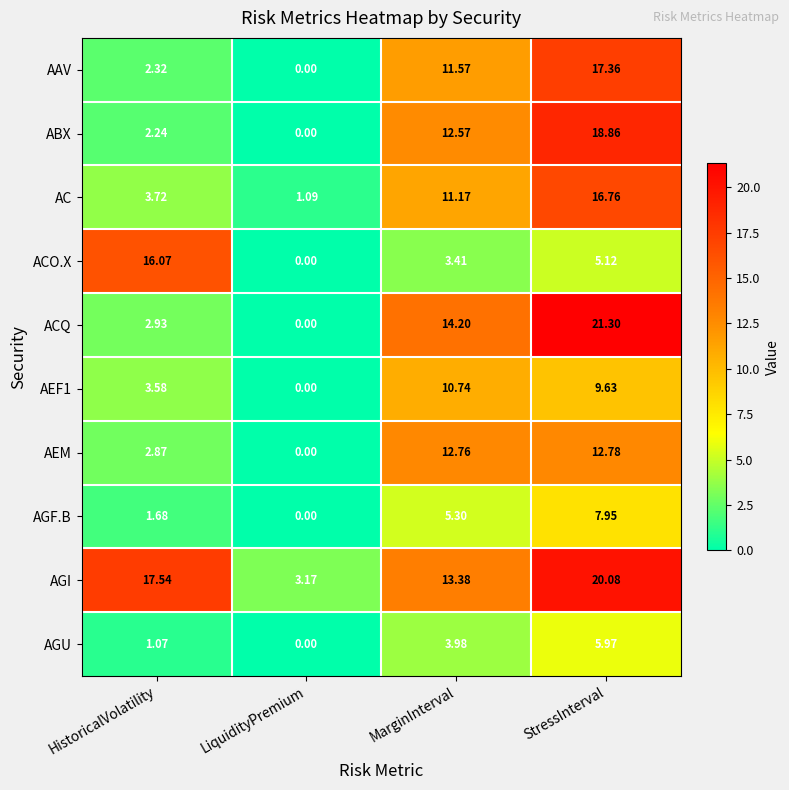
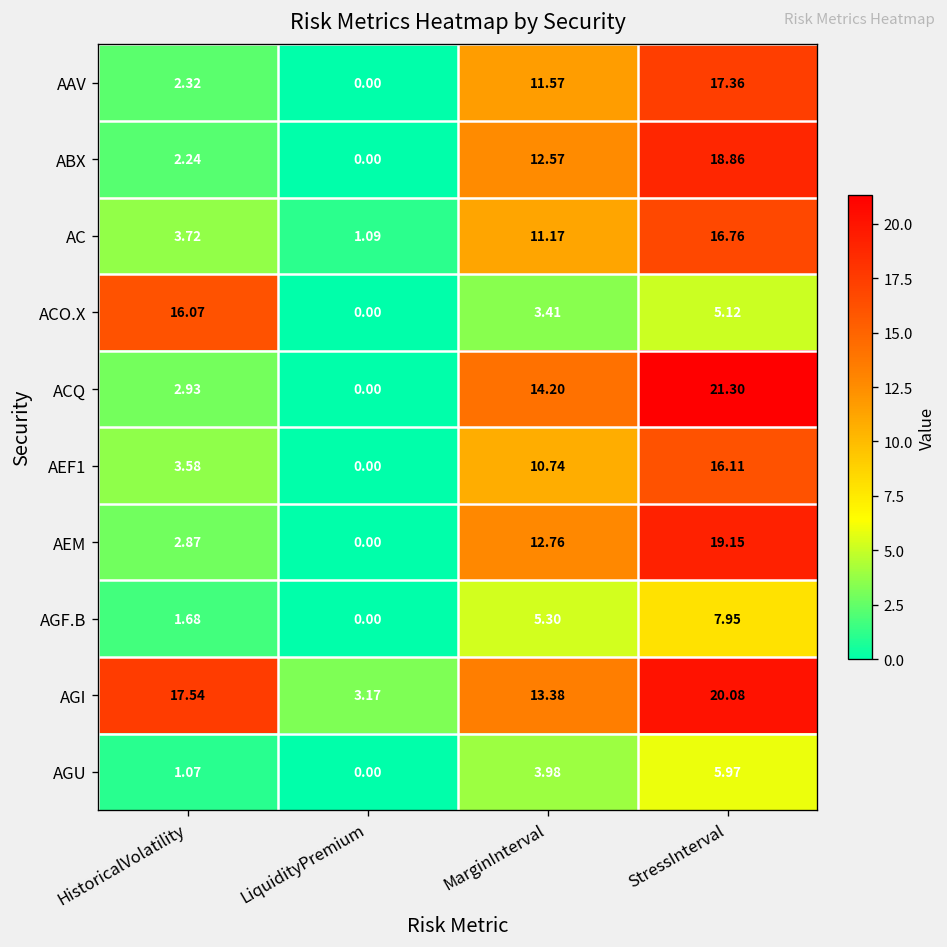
  {
    "AAV": {
      "HistoricalVolatility": 2.32,
      "LiquidityPremium": 0.00,
      "MarginInterval": 11.57,
      "StressInterval": 17.36
    },
    "ABX": {
      "HistoricalVolatility": 2.24,
      "LiquidityPremium": 0.00,
      "MarginInterval": 12.57,
      "StressInterval": 18.86
    },
    "AC": {
      "HistoricalVolatility": 3.72,
      "LiquidityPremium": 1.09,
      "MarginInterval": 11.17,
      "StressInterval": 16.76
    },
    "ACO.X": {
      "HistoricalVolatility": 16.07,
      "LiquidityPremium": 0.00,
      "MarginInterval": 3.41,
      "StressInterval": 5.12
    },
    "ACQ": {
      "HistoricalVolatility": 2.93,
      "LiquidityPremium": 0.00,
      "MarginInterval": 14.20,
      "StressInterval": 21.30
    },
    "AEF1": {
      "HistoricalVolatility": 3.58,
      "LiquidityPremium": 0.00,
      "MarginInterval": 10.74,
-     "StressInterval": 9.63
+     "StressInterval": 16.11
    },
    "AEM": {
      "HistoricalVolatility": 2.87,
      "LiquidityPremium": 0.00,
      "MarginInterval": 12.76,
-     "StressInterval": 12.78
+     "StressInterval": 19.15
    },
    "AGF.B": {
      "HistoricalVolatility": 1.68,
      "LiquidityPremium": 0.00,
      "MarginInterval": 5.30,
      "StressInterval": 7.95
    },
    "AGI": {
      "HistoricalVolatility": 17.54,
      "LiquidityPremium": 3.17,
      "MarginInterval": 13.38,
      "StressInterval": 20.08
    },
    "AGU": {
      "HistoricalVolatility": 1.07,
      "LiquidityPremium": 0.00,
      "MarginInterval": 3.98,
      "StressInterval": 5.97
    }
  }
